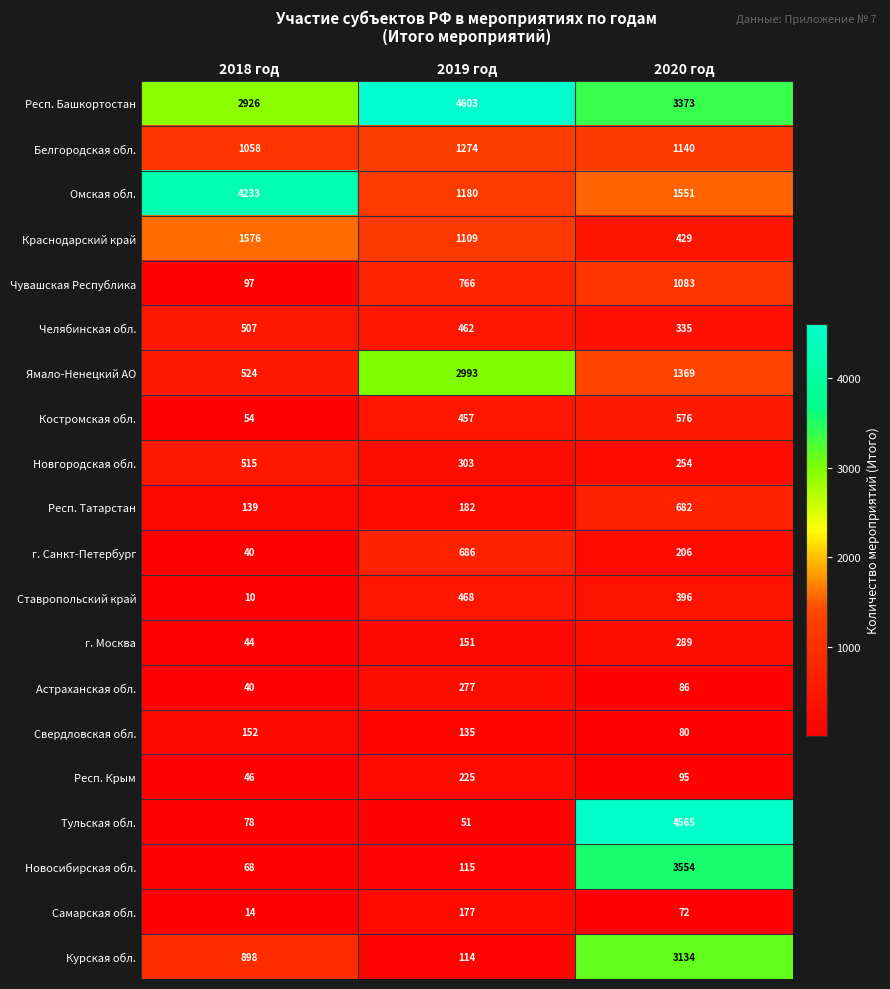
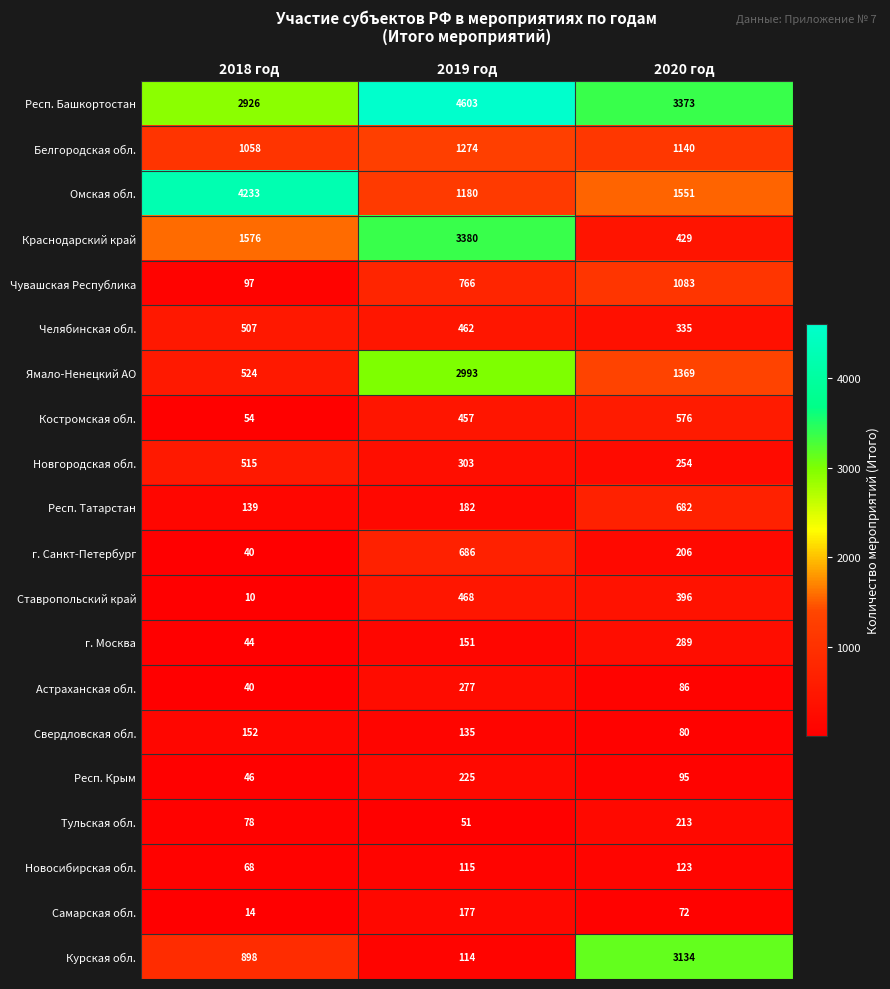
  {
    "Респ. Башкортостан": {
      "2018 год": 2926,
      "2019 год": 4603,
      "2020 год": 3373
    },
    "Белгородская обл.": {
      "2018 год": 1058,
      "2019 год": 1274,
      "2020 год": 1140
    },
    "Омская обл.": {
      "2018 год": 4233,
      "2019 год": 1180,
      "2020 год": 1551
    },
    "Краснодарский край": {
      "2018 год": 1576,
-     "2019 год": 1109,
+     "2019 год": 3380,
      "2020 год": 429
    },
    "Чувашская Республика": {
      "2018 год": 97,
      "2019 год": 766,
      "2020 год": 1083
    },
    "Челябинская обл.": {
      "2018 год": 507,
      "2019 год": 462,
      "2020 год": 335
    },
    "Ямало-Ненецкий АО": {
      "2018 год": 524,
      "2019 год": 2993,
      "2020 год": 1369
    },
    "Костромская обл.": {
      "2018 год": 54,
      "2019 год": 457,
      "2020 год": 576
    },
    "Новгородская обл.": {
      "2018 год": 515,
      "2019 год": 303,
      "2020 год": 254
    },
    "Респ. Татарстан": {
      "2018 год": 139,
      "2019 год": 182,
      "2020 год": 682
    },
    "г. Санкт-Петербург": {
      "2018 год": 40,
      "2019 год": 686,
      "2020 год": 206
    },
    "Ставропольский край": {
      "2018 год": 10,
      "2019 год": 468,
      "2020 год": 396
    },
    "г. Москва": {
      "2018 год": 44,
      "2019 год": 151,
      "2020 год": 289
    },
    "Астраханская обл.": {
      "2018 год": 40,
      "2019 год": 277,
      "2020 год": 86
    },
    "Свердловская обл.": {
      "2018 год": 152,
      "2019 год": 135,
      "2020 год": 80
    },
    "Респ. Крым": {
      "2018 год": 46,
      "2019 год": 225,
      "2020 год": 95
    },
    "Тульская обл.": {
      "2018 год": 78,
      "2019 год": 51,
-     "2020 год": 4565
+     "2020 год": 213
    },
    "Новосибирская обл.": {
      "2018 год": 68,
      "2019 год": 115,
-     "2020 год": 3554
+     "2020 год": 123
    },
    "Самарская обл.": {
      "2018 год": 14,
      "2019 год": 177,
      "2020 год": 72
    },
    "Курская обл.": {
      "2018 год": 898,
      "2019 год": 114,
      "2020 год": 3134
    }
  }
